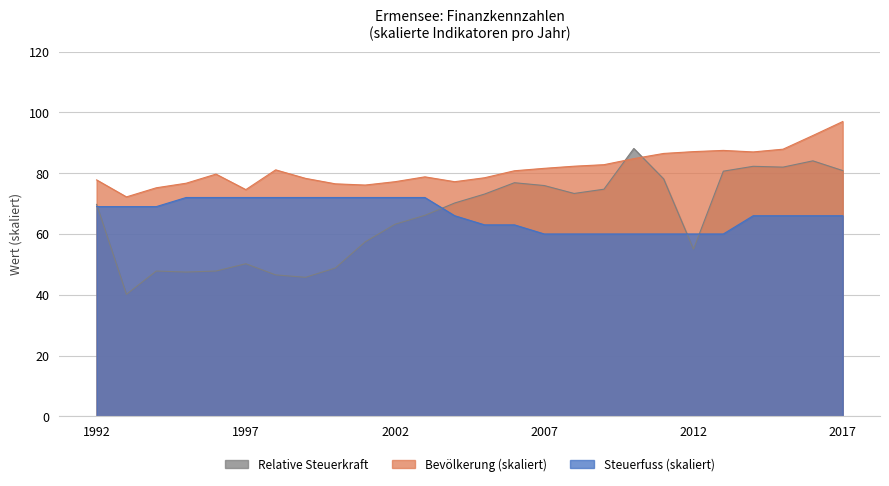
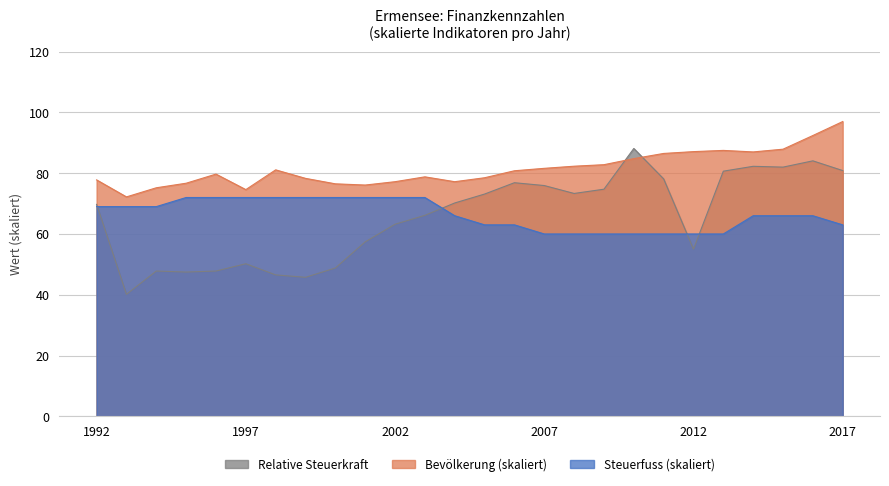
  {
    "Relative Steuerkraft": {
      "1997": 50,
      "2002": 63,
      "2007": 76,
      "2012": 55,
      "2017": 81
    },
    "Bevölkerung (skaliert)": {
      "1992": 78,
      "1997": 75,
      "2002": 77,
      "2007": 82,
      "2012": 87,
      "2017": 97
    },
    "Steuerfuss (skaliert)": {
      "1997": 72,
      "2002": 72,
      "2007": 60,
      "2012": 60,
-     "2017": 66
+     "2017": 63
    }
  }
